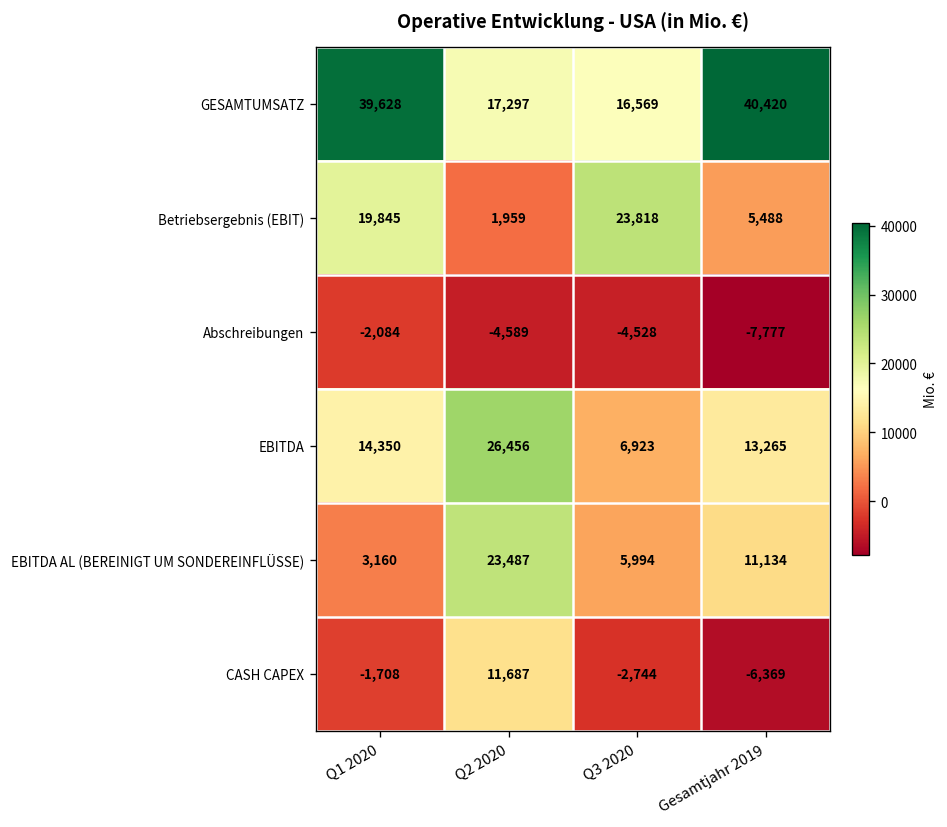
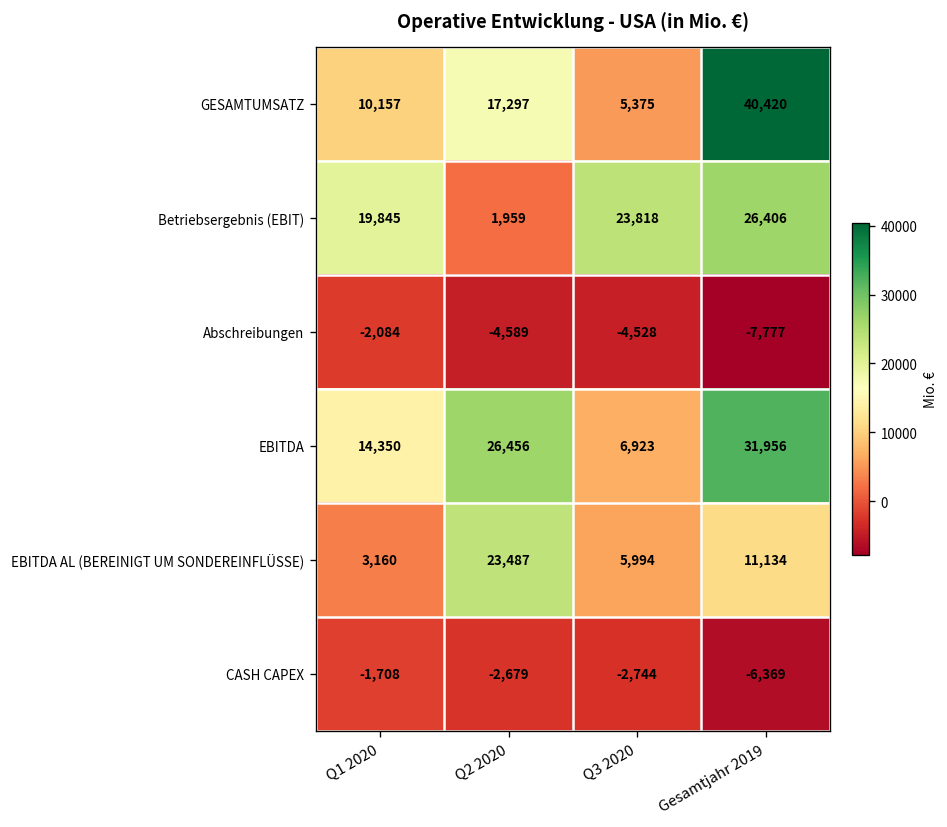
  {
    "GESAMTUMSATZ": {
-     "Q1 2020": "39,628",
+     "Q1 2020": "10,157",
      "Q2 2020": "17,297",
-     "Q3 2020": "16,569",
+     "Q3 2020": "5,375",
      "Gesamtjahr 2019": "40,420"
    },
    "Betriebsergebnis (EBIT)": {
      "Q1 2020": "19,845",
      "Q2 2020": "1,959",
      "Q3 2020": "23,818",
-     "Gesamtjahr 2019": "5,488"
+     "Gesamtjahr 2019": "26,406"
    },
    "Abschreibungen": {
      "Q1 2020": "-2,084",
      "Q2 2020": "-4,589",
      "Q3 2020": "-4,528",
      "Gesamtjahr 2019": "-7,777"
    },
    "EBITDA": {
      "Q1 2020": "14,350",
      "Q2 2020": "26,456",
      "Q3 2020": "6,923",
-     "Gesamtjahr 2019": "13,265"
+     "Gesamtjahr 2019": "31,956"
    },
    "EBITDA AL (BEREINIGT UM SONDEREINFLÜSSE)": {
      "Q1 2020": "3,160",
      "Q2 2020": "23,487",
      "Q3 2020": "5,994",
      "Gesamtjahr 2019": "11,134"
    },
    "CASH CAPEX": {
      "Q1 2020": "-1,708",
-     "Q2 2020": "11,687",
+     "Q2 2020": "-2,679",
      "Q3 2020": "-2,744",
      "Gesamtjahr 2019": "-6,369"
    }
  }
